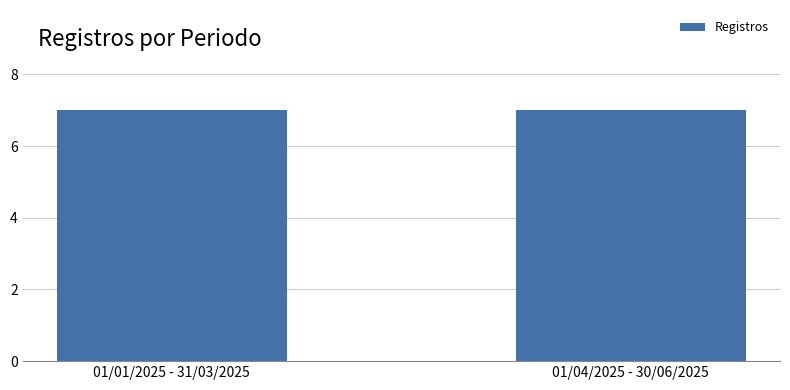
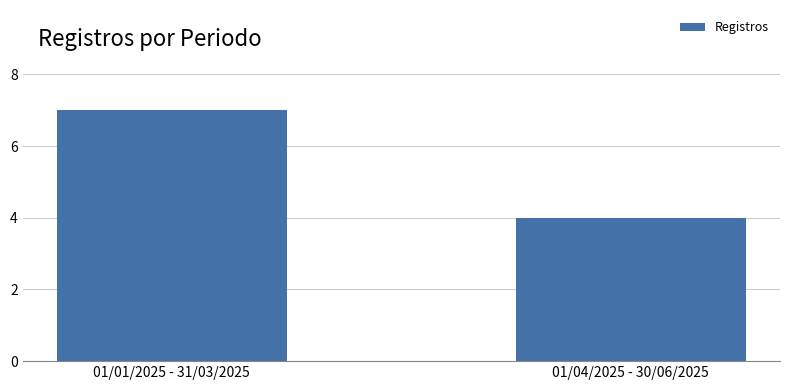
  {
    "01/01/2025 - 31/03/2025": 7,
-   "01/04/2025 - 30/06/2025": 7
+   "01/04/2025 - 30/06/2025": 4
  }
